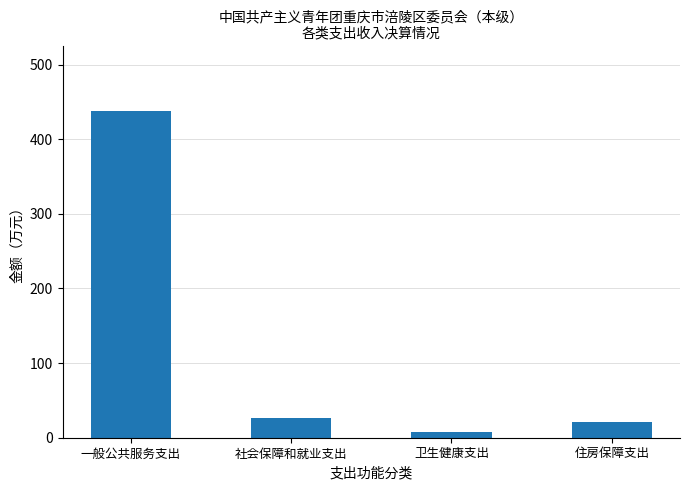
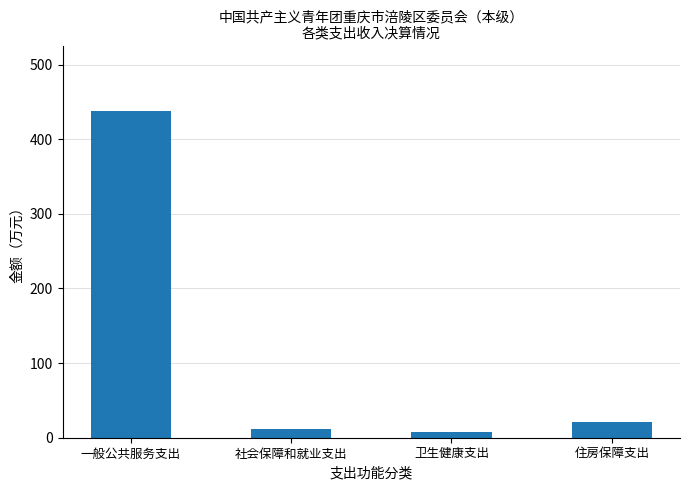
  {
    "一般公共服务支出": 440,
-   "社会保障和就业支出": 30,
+   "社会保障和就业支出": 10,
    "卫生健康支出": 10,
    "住房保障支出": 20
  }
